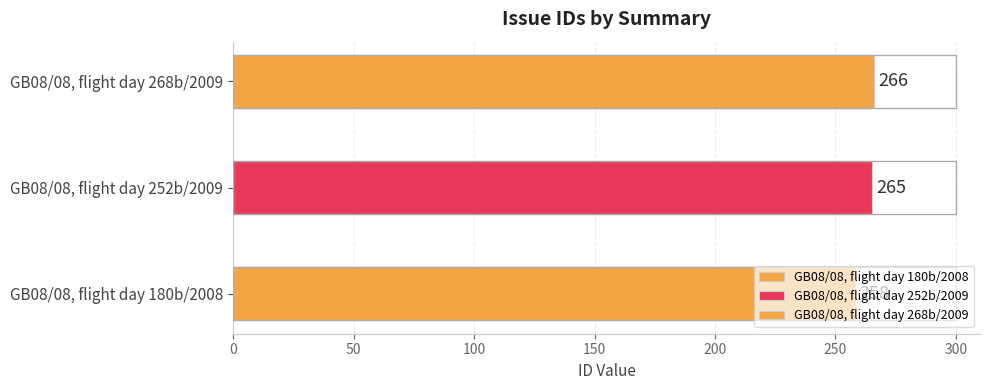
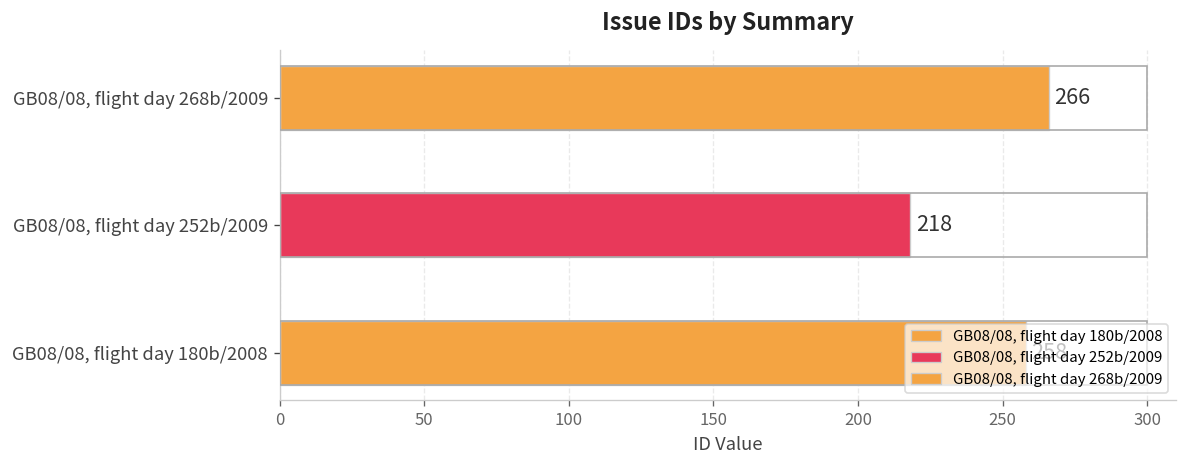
  {
    "GB08/08, flight day 268b/2009": 266,
-   "GB08/08, flight day 252b/2009": 265
+   "GB08/08, flight day 252b/2009": 218
  }
